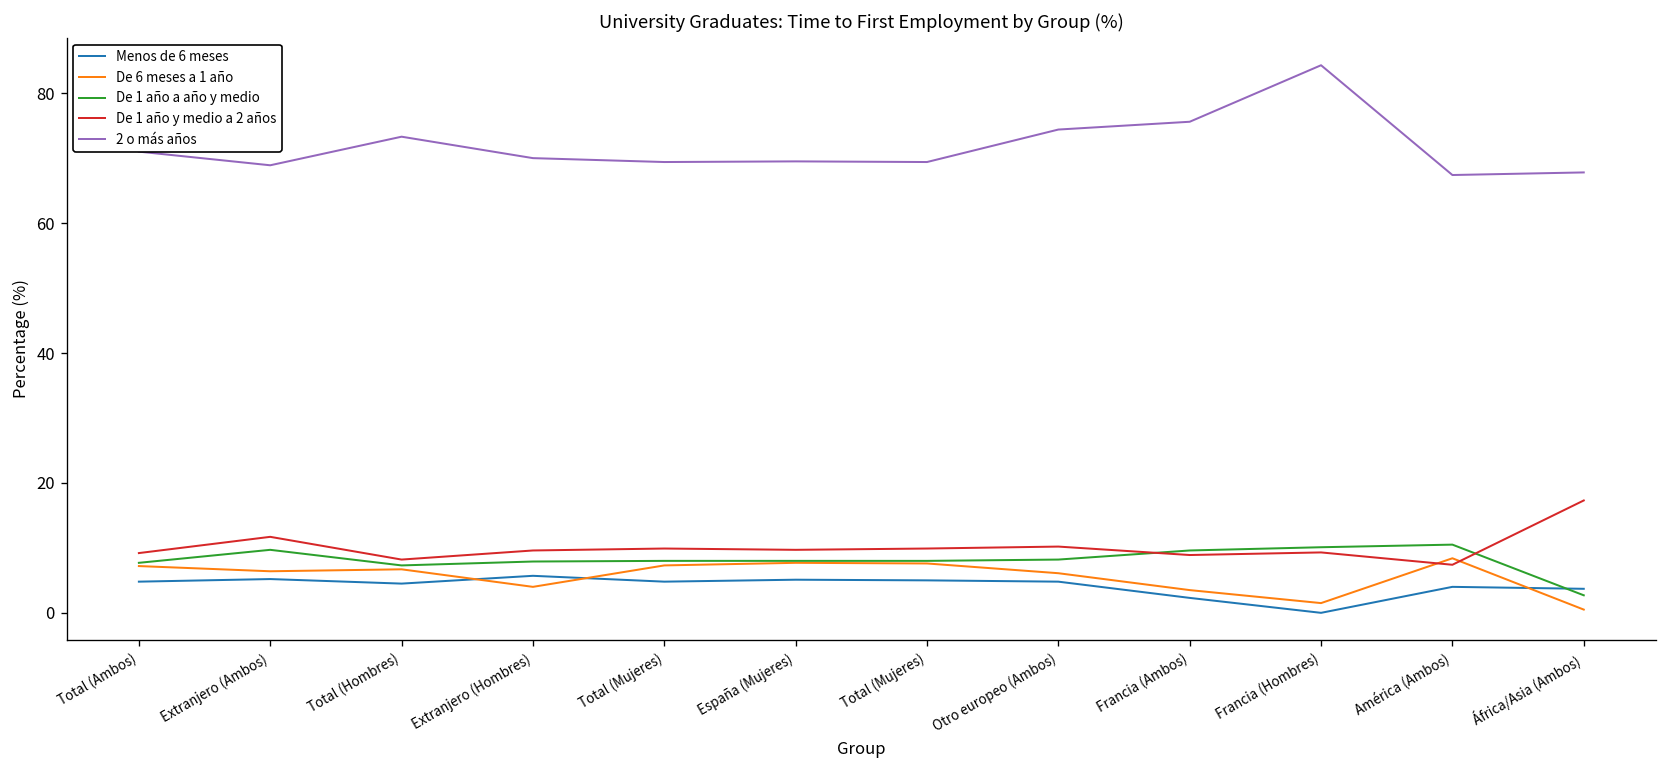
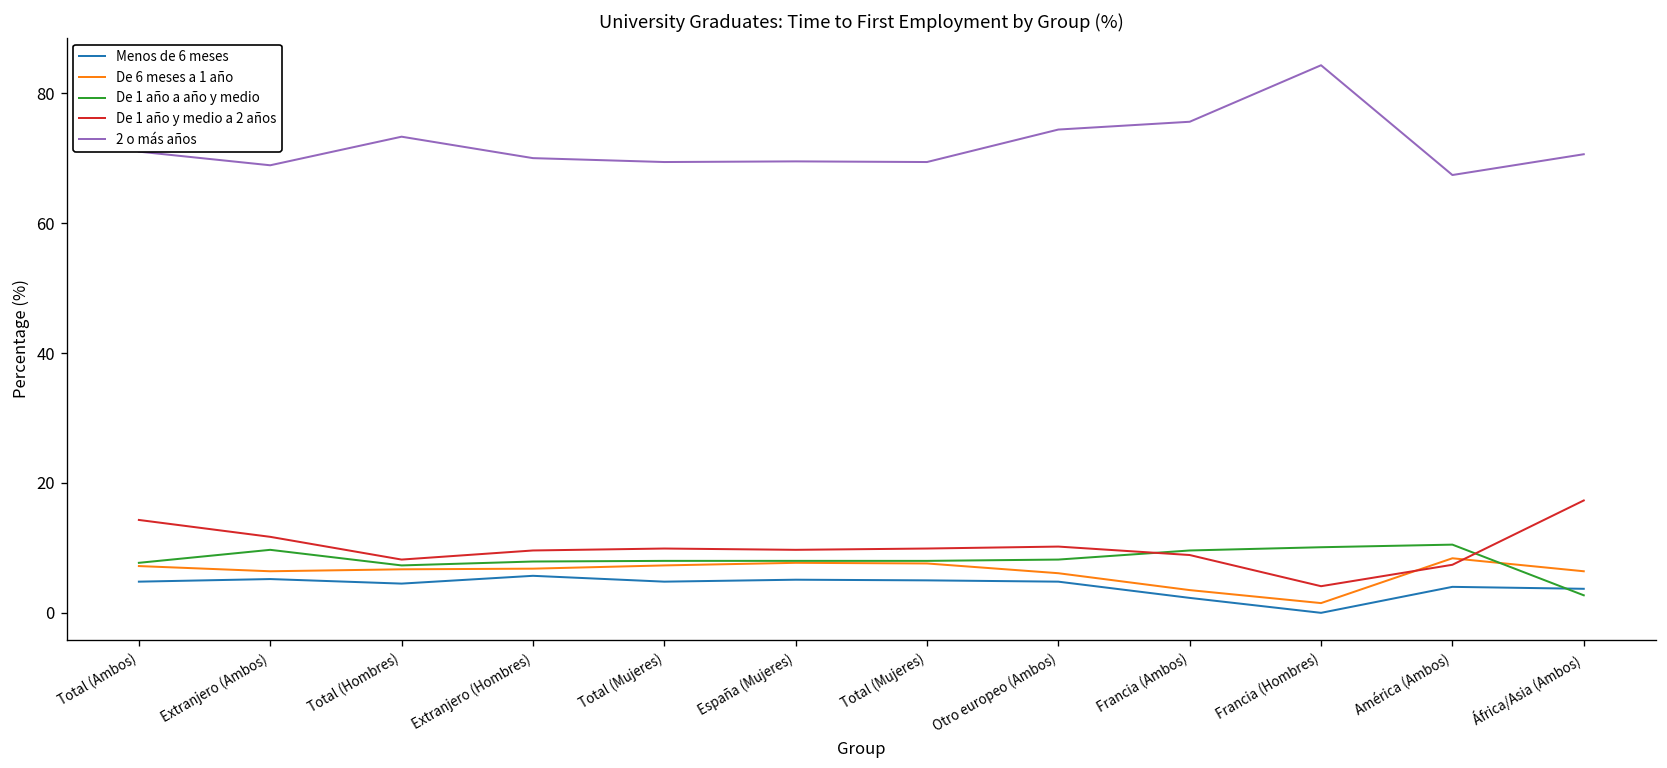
  {
    "Menos de 6 meses": {
      "Total (Ambos)": 5,
      "Extranjero (Ambos)": 5,
      "Total (Hombres)": 5,
      "Extranjero (Hombres)": 6,
      "España (Mujeres)": 5,
      "Otro europeo (Ambos)": 5,
      "Francia (Ambos)": 2,
      "Francia (Hombres)": 0,
      "América (Ambos)": 4,
      "África/Asia (Ambos)": 4
    },
    "De 6 meses a 1 año": {
      "Total (Ambos)": 7,
      "Extranjero (Ambos)": 6,
      "Total (Hombres)": 7,
-     "Extranjero (Hombres)": 4,
+     "Extranjero (Hombres)": 7,
      "Otro europeo (Ambos)": 6,
      "Francia (Ambos)": 4,
      "Francia (Hombres)": 2,
      "América (Ambos)": 8,
-     "África/Asia (Ambos)": 1
+     "África/Asia (Ambos)": 6
    },
    "De 1 año a año y medio": {
      "Total (Ambos)": 8,
      "Extranjero (Ambos)": 10,
      "Total (Hombres)": 7,
      "Extranjero (Hombres)": 8,
      "Otro europeo (Ambos)": 8,
      "Francia (Ambos)": 10,
      "Francia (Hombres)": 10,
      "América (Ambos)": 11,
      "África/Asia (Ambos)": 3
    },
    "De 1 año y medio a 2 años": {
-     "Total (Ambos)": 9,
+     "Total (Ambos)": 14,
      "Extranjero (Ambos)": 12,
      "Total (Hombres)": 8,
      "Extranjero (Hombres)": 10,
      "España (Mujeres)": 10,
      "Otro europeo (Ambos)": 10,
      "Francia (Ambos)": 9,
-     "Francia (Hombres)": 9,
+     "Francia (Hombres)": 4,
      "América (Ambos)": 7,
      "África/Asia (Ambos)": 17
    },
    "2 o más años": {
      "Total (Ambos)": 71,
      "Extranjero (Ambos)": 69,
      "Total (Hombres)": 73,
      "Extranjero (Hombres)": 70,
      "España (Mujeres)": 70,
      "Otro europeo (Ambos)": 74,
      "Francia (Ambos)": 76,
      "Francia (Hombres)": 84,
      "América (Ambos)": 67,
-     "África/Asia (Ambos)": 68
+     "África/Asia (Ambos)": 71
    }
  }
